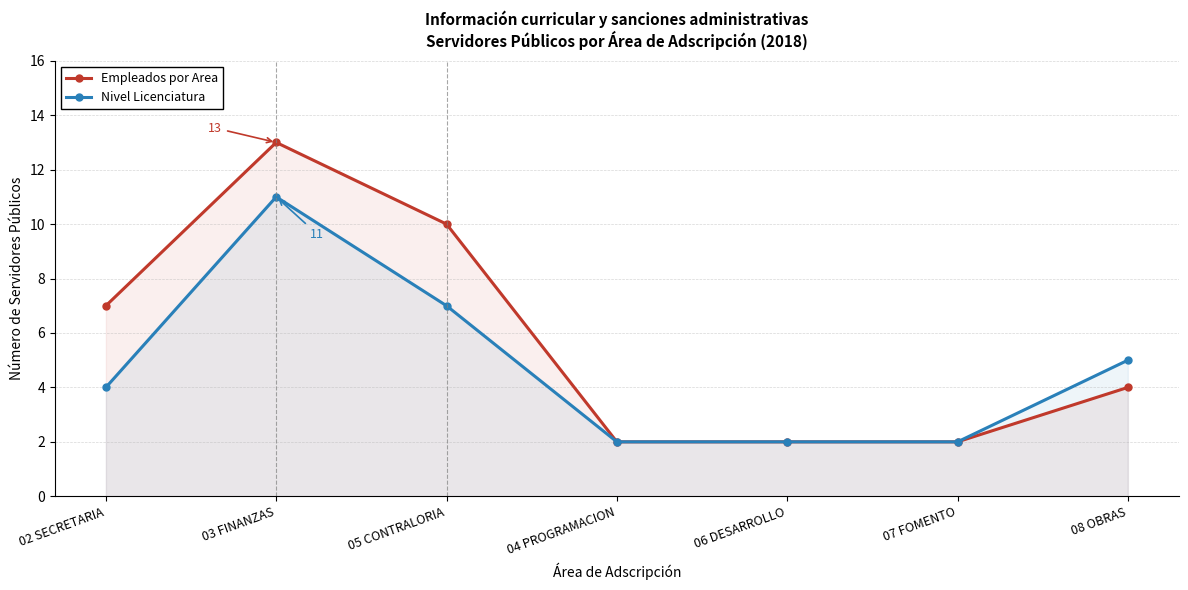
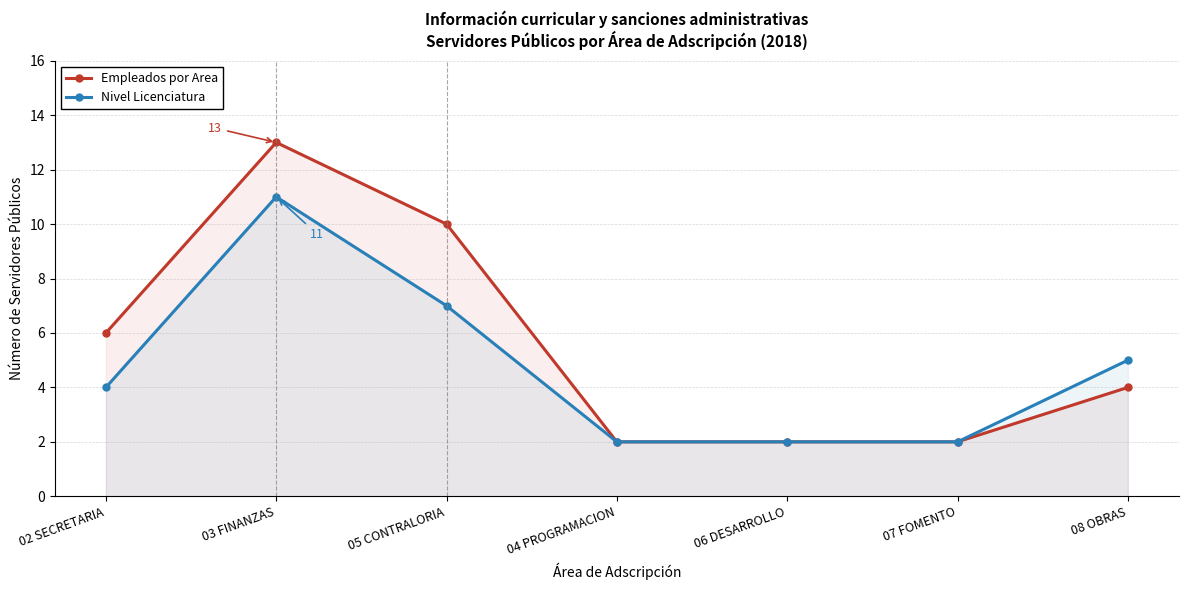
  {
    "Empleados por Area": {
-     "02 SECRETARIA": 7,
+     "02 SECRETARIA": 6,
      "05 CONTRALORIA": 10,
      "08 OBRAS": 4
    },
    "Nivel Licenciatura": {
      "03 FINANZAS": 11
    }
  }
